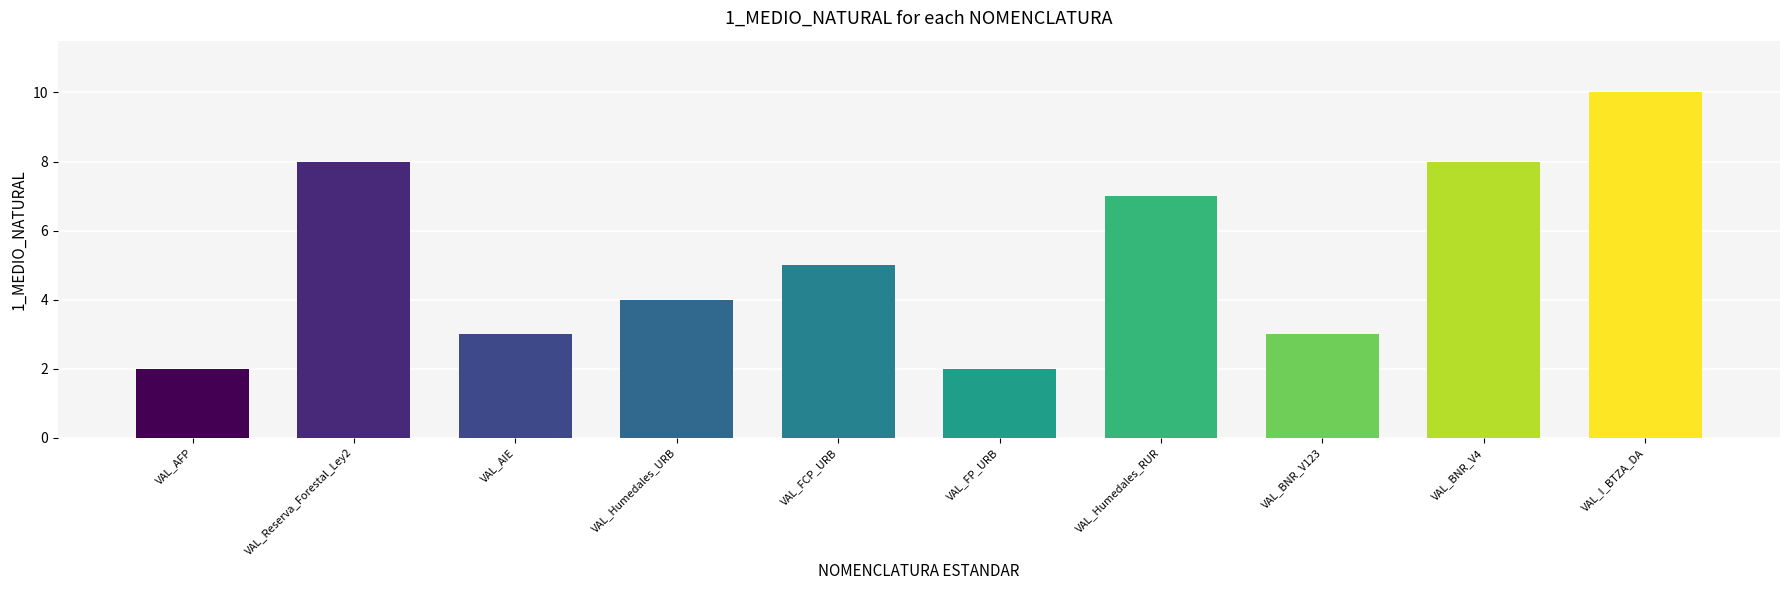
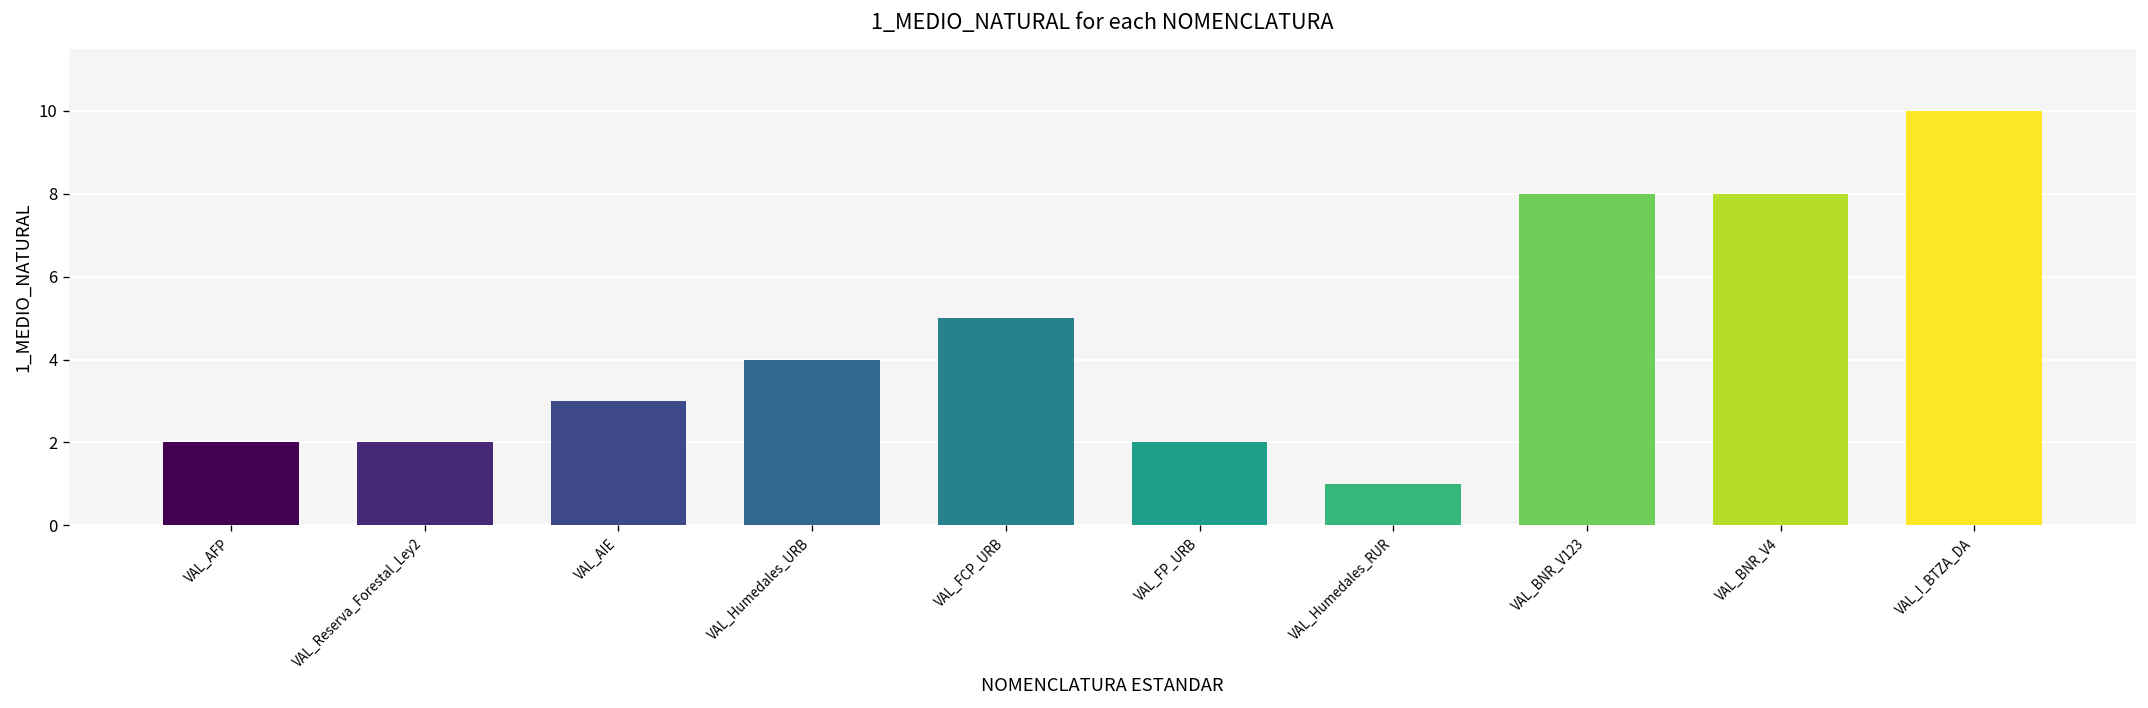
  {
    "VAL_AFP": 2,
-   "VAL_Reserva_Forestal_Ley2": 8,
+   "VAL_Reserva_Forestal_Ley2": 2,
    "VAL_AIE": 3,
    "VAL_Humedales_URB": 4,
    "VAL_FCP_URB": 5,
    "VAL_FP_URB": 2,
-   "VAL_Humedales_RUR": 7,
-   "VAL_BNR_V123": 3,
+   "VAL_Humedales_RUR": 1,
+   "VAL_BNR_V123": 8,
    "VAL_BNR_V4": 8,
    "VAL_I_BTZA_DA": 10
  }
